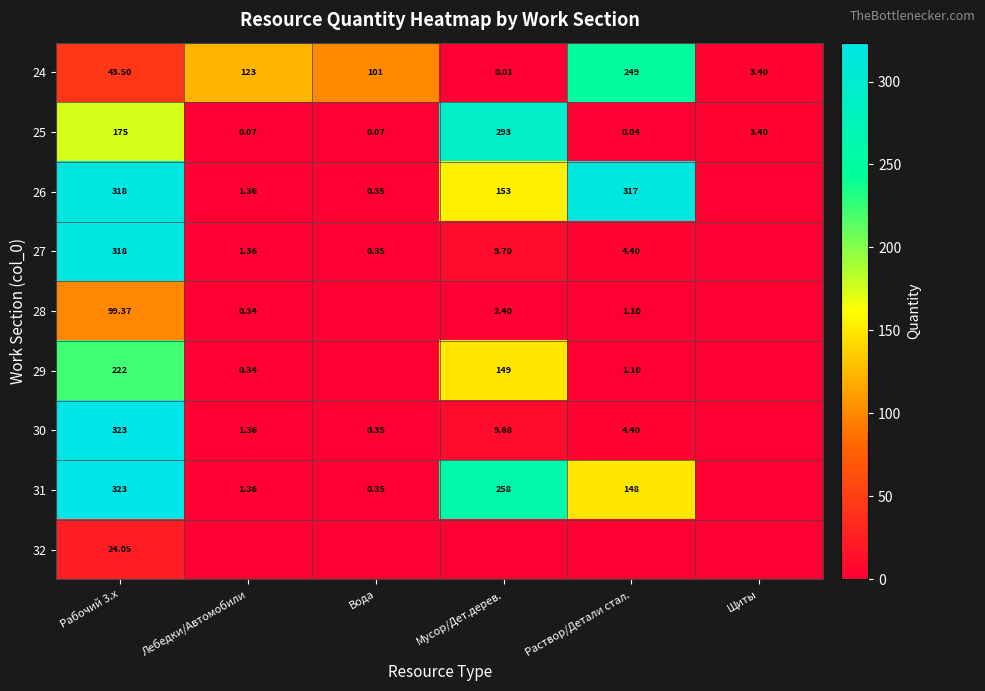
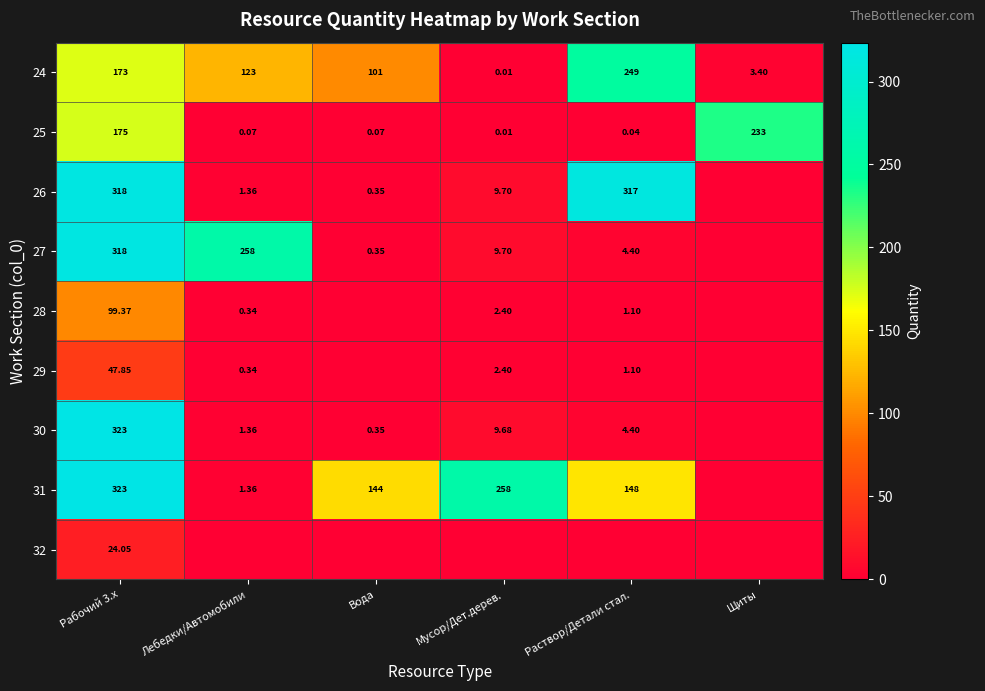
  {
    "24": {
-     "Рабочий 3.x": 43.50,
+     "Рабочий 3.x": 173,
      "Лебедки/Автомобили": 123,
      "Вода": 101,
      "Мусор/Дет.дерев.": 0.01,
      "Раствор/Детали стал.": 249,
      "Щиты": 3.40
    },
    "25": {
      "Рабочий 3.x": 175,
      "Лебедки/Автомобили": 0.07,
      "Вода": 0.07,
-     "Мусор/Дет.дерев.": 293,
+     "Мусор/Дет.дерев.": 0.01,
      "Раствор/Детали стал.": 0.04,
-     "Щиты": 3.40
+     "Щиты": 233
    },
    "26": {
      "Рабочий 3.x": 318,
      "Лебедки/Автомобили": 1.36,
      "Вода": 0.35,
-     "Мусор/Дет.дерев.": 153,
+     "Мусор/Дет.дерев.": 9.70,
      "Раствор/Детали стал.": 317
    },
    "27": {
      "Рабочий 3.x": 318,
-     "Лебедки/Автомобили": 1.36,
+     "Лебедки/Автомобили": 258,
      "Вода": 0.35,
      "Мусор/Дет.дерев.": 9.70,
      "Раствор/Детали стал.": 4.40
    },
    "28": {
      "Рабочий 3.x": 99.37,
      "Лебедки/Автомобили": 0.34,
      "Мусор/Дет.дерев.": 2.40,
      "Раствор/Детали стал.": 1.10
    },
    "29": {
-     "Рабочий 3.x": 222,
+     "Рабочий 3.x": 47.85,
      "Лебедки/Автомобили": 0.34,
-     "Мусор/Дет.дерев.": 149,
+     "Мусор/Дет.дерев.": 2.40,
      "Раствор/Детали стал.": 1.10
    },
    "30": {
      "Рабочий 3.x": 323,
      "Лебедки/Автомобили": 1.36,
      "Вода": 0.35,
      "Мусор/Дет.дерев.": 9.68,
      "Раствор/Детали стал.": 4.40
    },
    "31": {
      "Рабочий 3.x": 323,
      "Лебедки/Автомобили": 1.36,
-     "Вода": 0.35,
+     "Вода": 144,
      "Мусор/Дет.дерев.": 258,
      "Раствор/Детали стал.": 148
    },
    "32": {
      "Рабочий 3.x": 24.05
    }
  }
